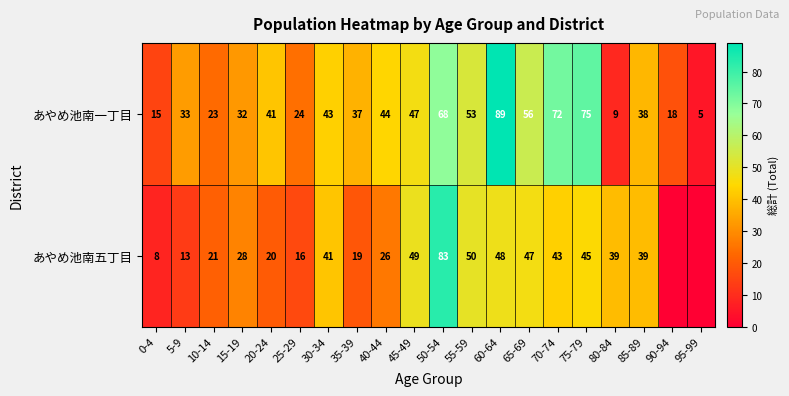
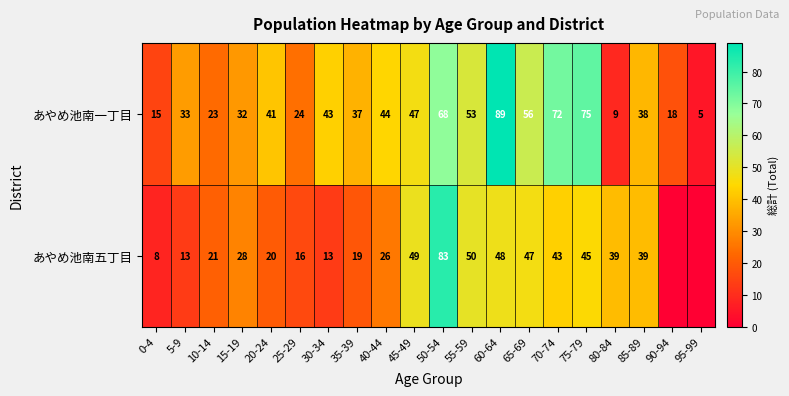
  {
    "あやめ池南一丁目": {
      "0-4": 15,
      "5-9": 33,
      "10-14": 23,
      "15-19": 32,
      "20-24": 41,
      "25-29": 24,
      "30-34": 43,
      "35-39": 37,
      "40-44": 44,
      "45-49": 47,
      "50-54": 68,
      "55-59": 53,
      "60-64": 89,
      "65-69": 56,
      "70-74": 72,
      "75-79": 75,
      "80-84": 9,
      "85-89": 38,
      "90-94": 18,
      "95-99": 5
    },
    "あやめ池南五丁目": {
      "0-4": 8,
      "5-9": 13,
      "10-14": 21,
      "15-19": 28,
      "20-24": 20,
      "25-29": 16,
-     "30-34": 41,
+     "30-34": 13,
      "35-39": 19,
      "40-44": 26,
      "45-49": 49,
      "50-54": 83,
      "55-59": 50,
      "60-64": 48,
      "65-69": 47,
      "70-74": 43,
      "75-79": 45,
      "80-84": 39,
      "85-89": 39
    }
  }
